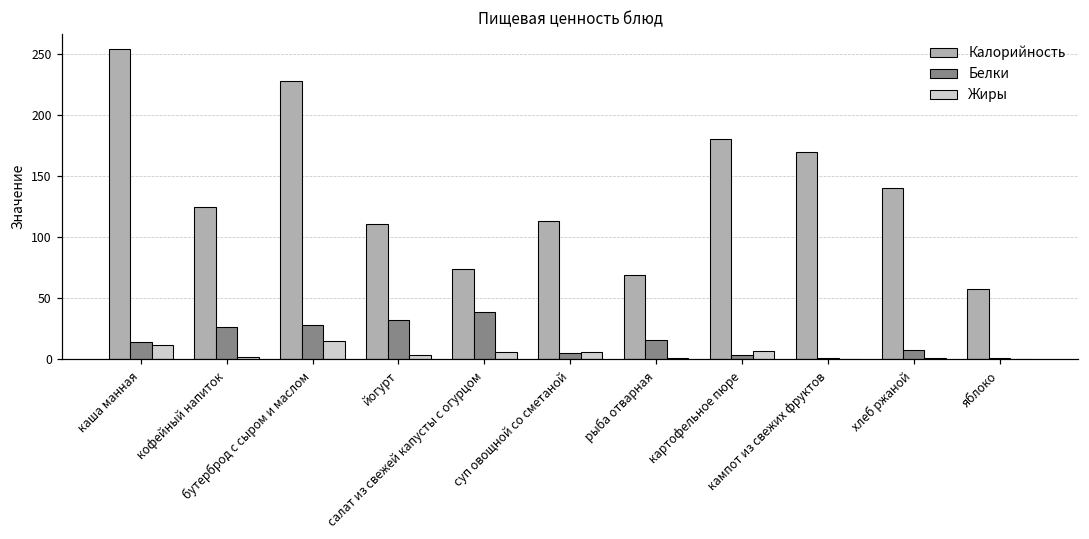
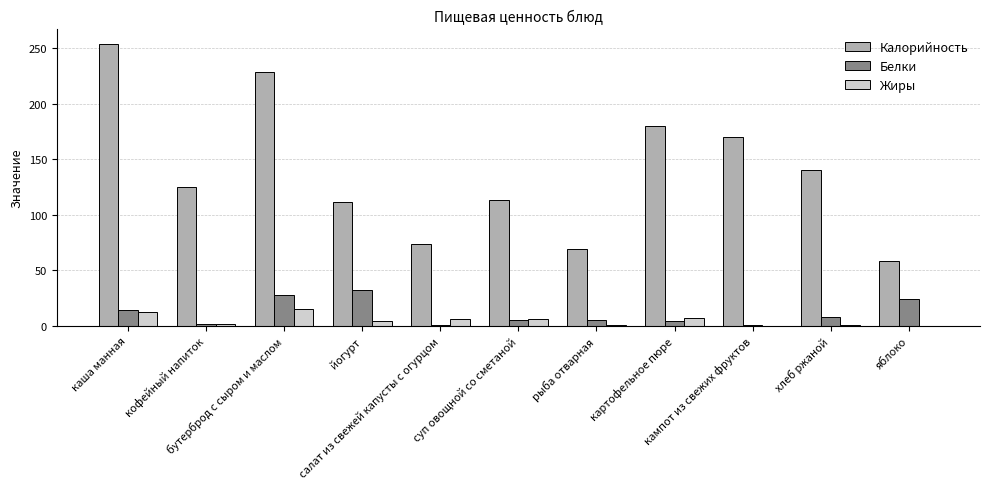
  {
    "Белки": {
      "каша манная": 14,
-     "кофейный напиток": 27,
+     "кофейный напиток": 1,
      "бутерброд с сыром и маслом": 28,
      "йогурт": 32,
-     "салат из свежей капусты с огурцом": 39,
+     "салат из свежей капусты с огурцом": 1,
      "суп овощной со сметаной": 5,
-     "рыба отварная": 16,
+     "рыба отварная": 5,
      "картофельное пюре": 4,
      "хлеб ржаной": 8,
-     "яблоко": 1
+     "яблоко": 24
    }
  }
